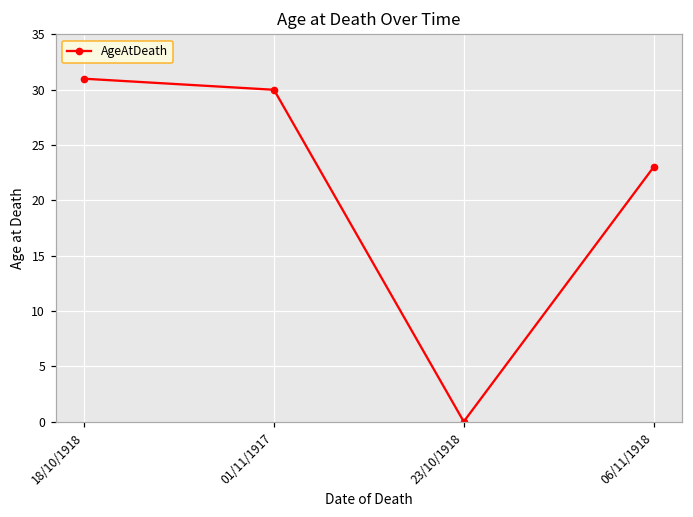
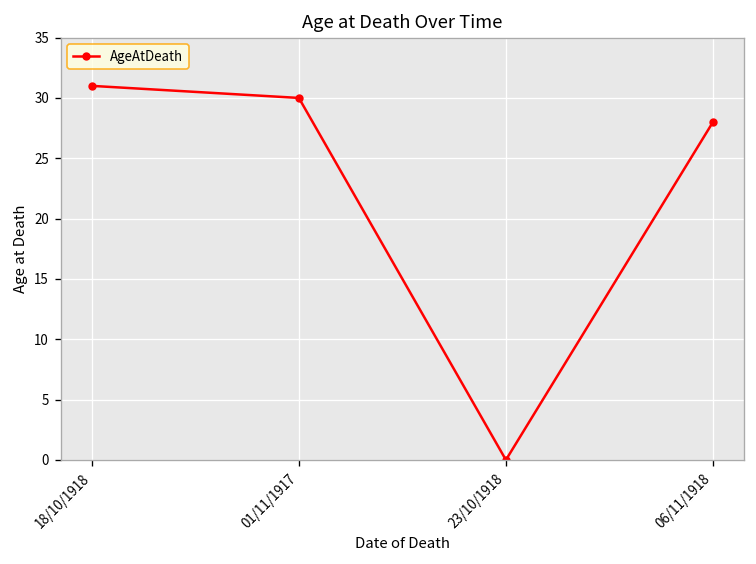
  {
    "18/10/1918": 31,
    "01/11/1917": 30,
    "23/10/1918": 0,
-   "06/11/1918": 23
+   "06/11/1918": 28
  }
